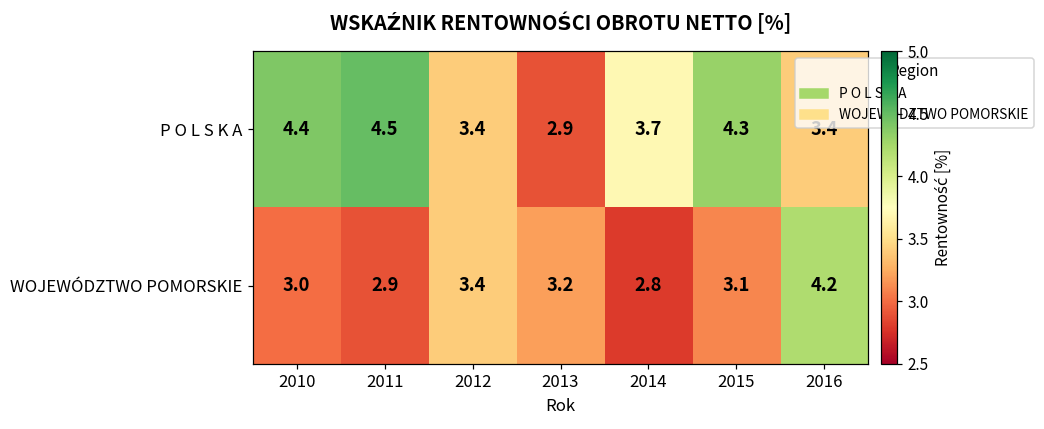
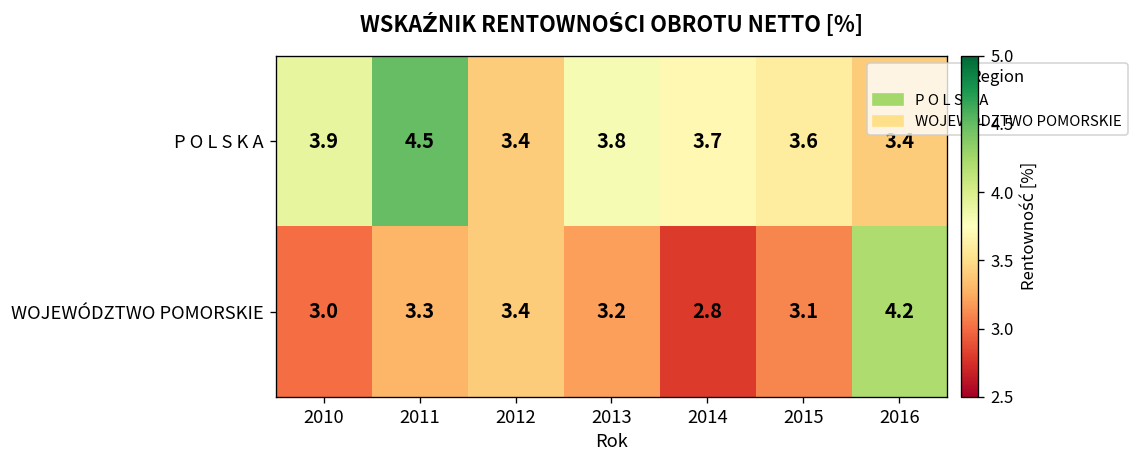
  {
    "P O L S K A": {
-     "2010": 4.4,
+     "2010": 3.9,
      "2011": 4.5,
      "2012": 3.4,
-     "2013": 2.9,
+     "2013": 3.8,
      "2014": 3.7,
-     "2015": 4.3
+     "2015": 3.6
    },
    "WOJEWÓDZTWO POMORSKIE": {
      "2010": 3.0,
-     "2011": 2.9,
+     "2011": 3.3,
      "2012": 3.4,
      "2013": 3.2,
      "2014": 2.8,
      "2015": 3.1,
      "2016": 4.2
    }
  }
